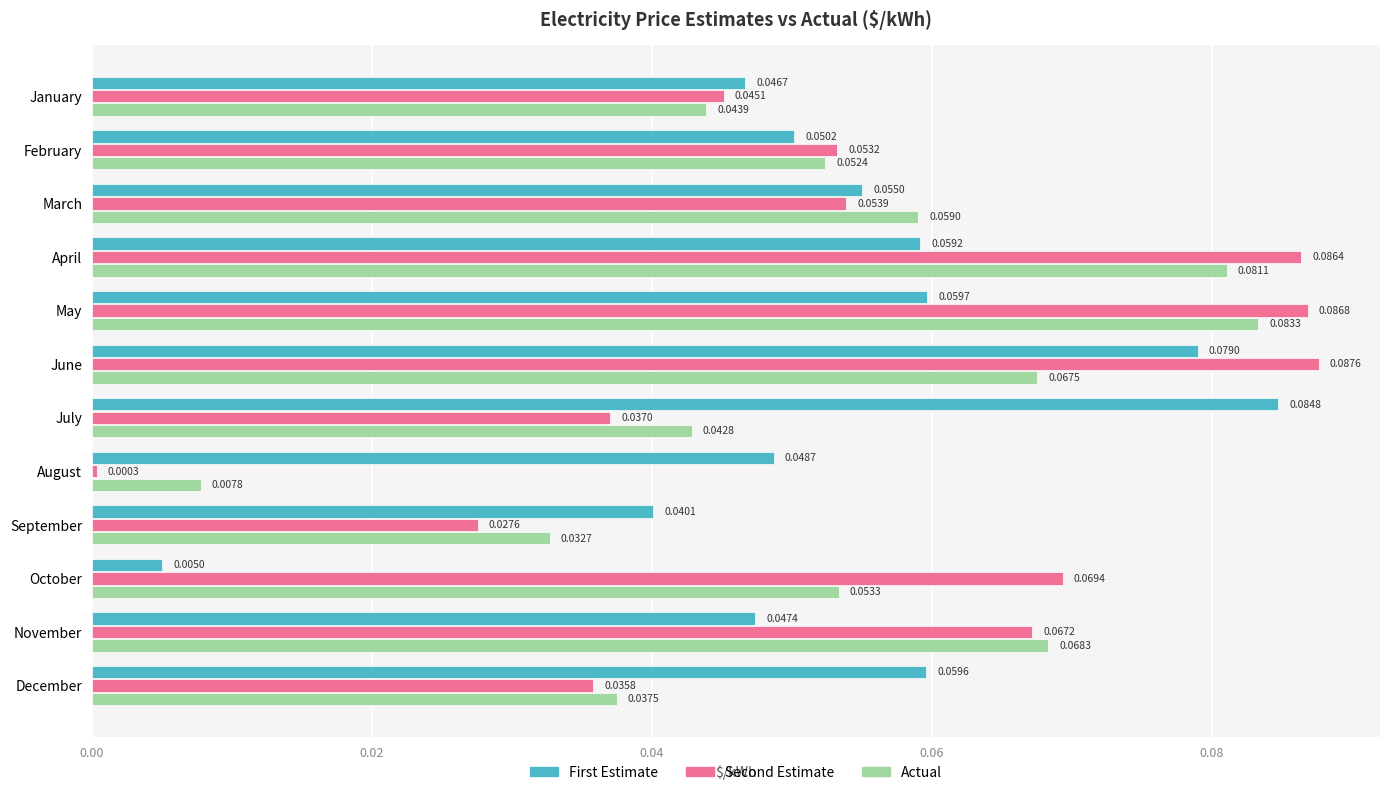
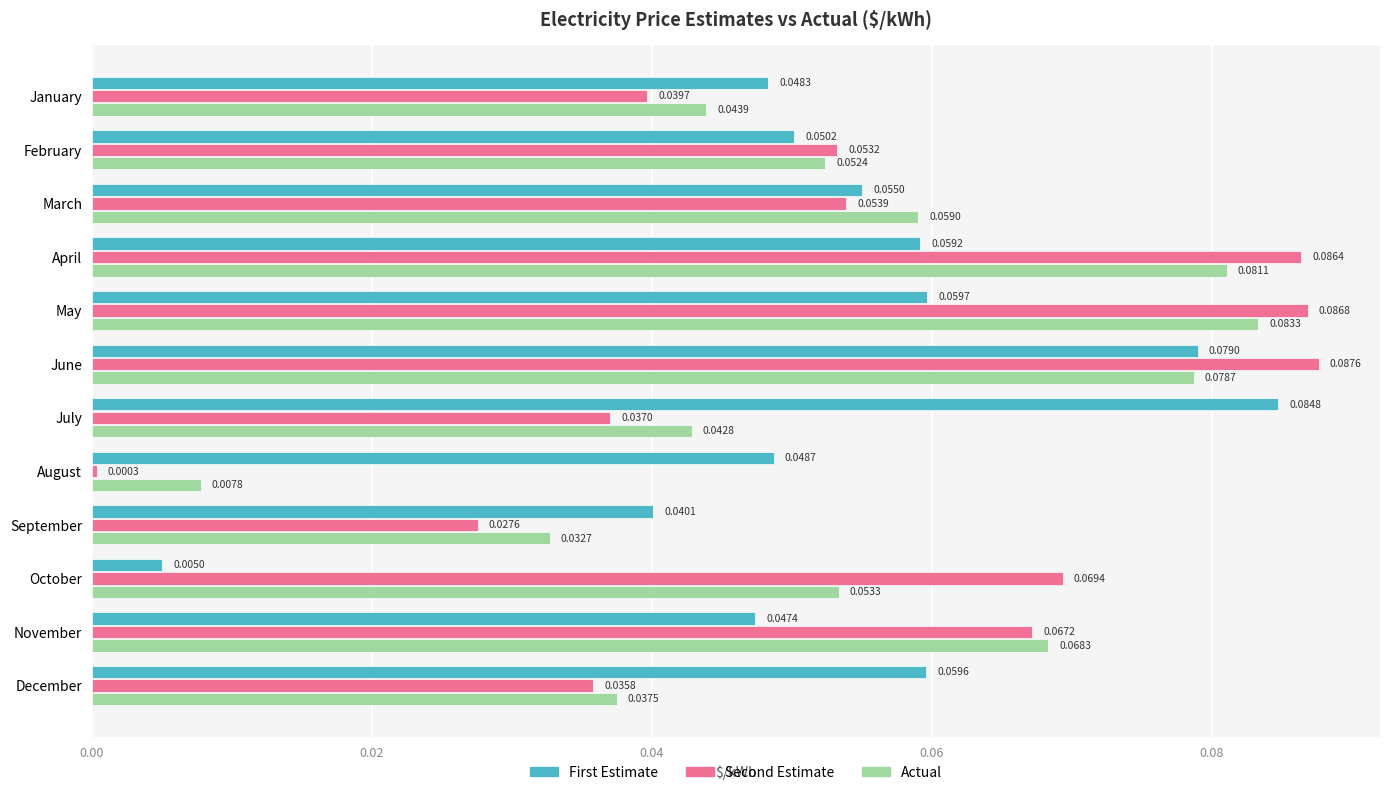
  {
    "First Estimate": {
-     "January": 0.0467,
+     "January": 0.0483,
      "February": 0.0502,
      "March": 0.0550,
      "April": 0.0592,
      "May": 0.0597,
      "June": 0.0790,
      "July": 0.0848,
      "August": 0.0487,
      "September": 0.0401,
      "October": 0.0050,
      "November": 0.0474,
      "December": 0.0596
    },
    "Second Estimate": {
-     "January": 0.0451,
+     "January": 0.0397,
      "February": 0.0532,
      "March": 0.0539,
      "April": 0.0864,
      "May": 0.0868,
      "June": 0.0876,
      "July": 0.0370,
      "August": 0.0003,
      "September": 0.0276,
      "October": 0.0694,
      "November": 0.0672,
      "December": 0.0358
    },
    "Actual": {
      "January": 0.0439,
      "February": 0.0524,
      "March": 0.0590,
      "April": 0.0811,
      "May": 0.0833,
-     "June": 0.0675,
+     "June": 0.0787,
      "July": 0.0428,
      "August": 0.0078,
      "September": 0.0327,
      "October": 0.0533,
      "November": 0.0683,
      "December": 0.0375
    }
  }
